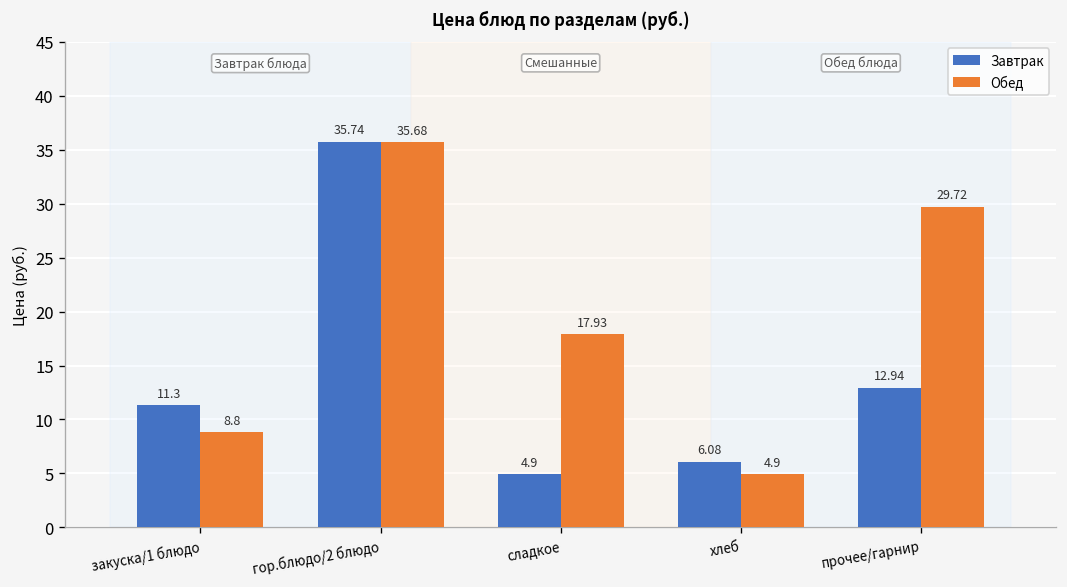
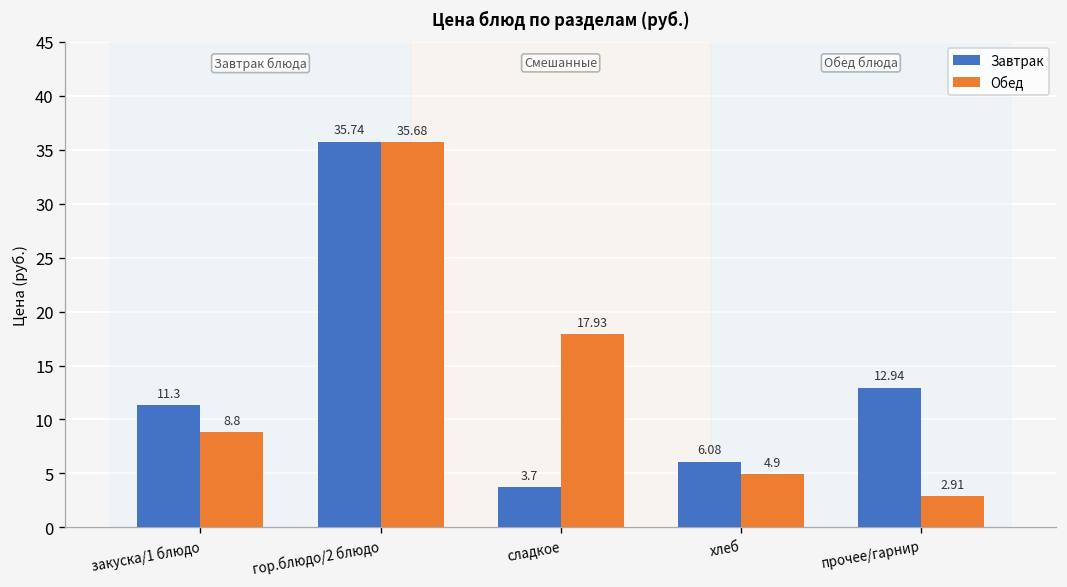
  {
    "Завтрак": {
      "закуска/1 блюдо": 11.3,
      "гор.блюдо/2 блюдо": 35.74,
-     "сладкое": 4.9,
+     "сладкое": 3.7,
      "хлеб": 6.08,
      "прочее/гарнир": 12.94
    },
    "Обед": {
      "закуска/1 блюдо": 8.8,
      "гор.блюдо/2 блюдо": 35.68,
      "сладкое": 17.93,
      "хлеб": 4.9,
-     "прочее/гарнир": 29.72
+     "прочее/гарнир": 2.91
    }
  }
